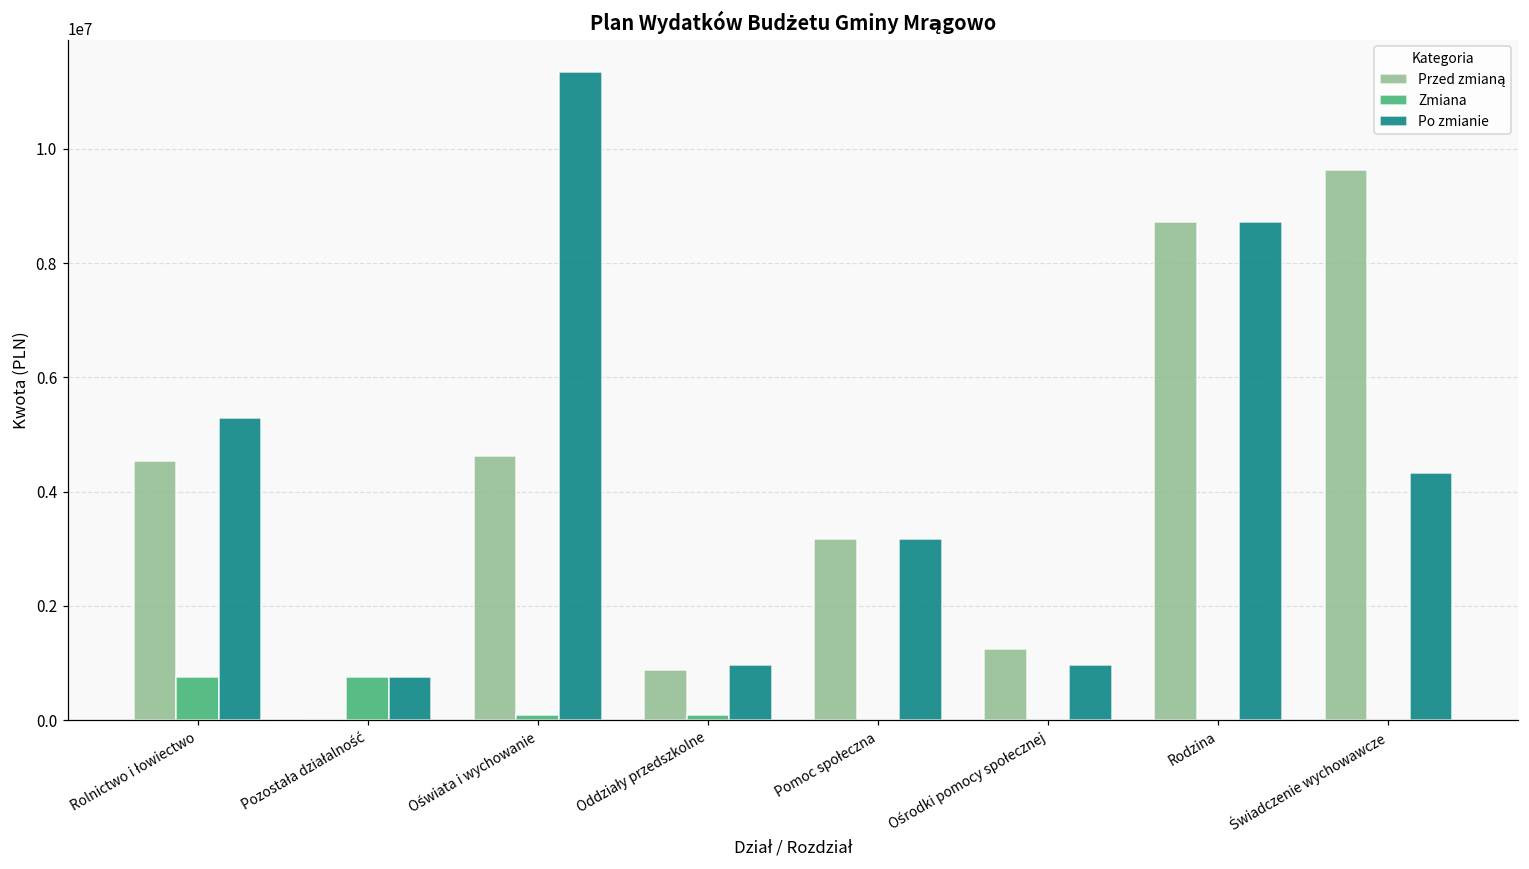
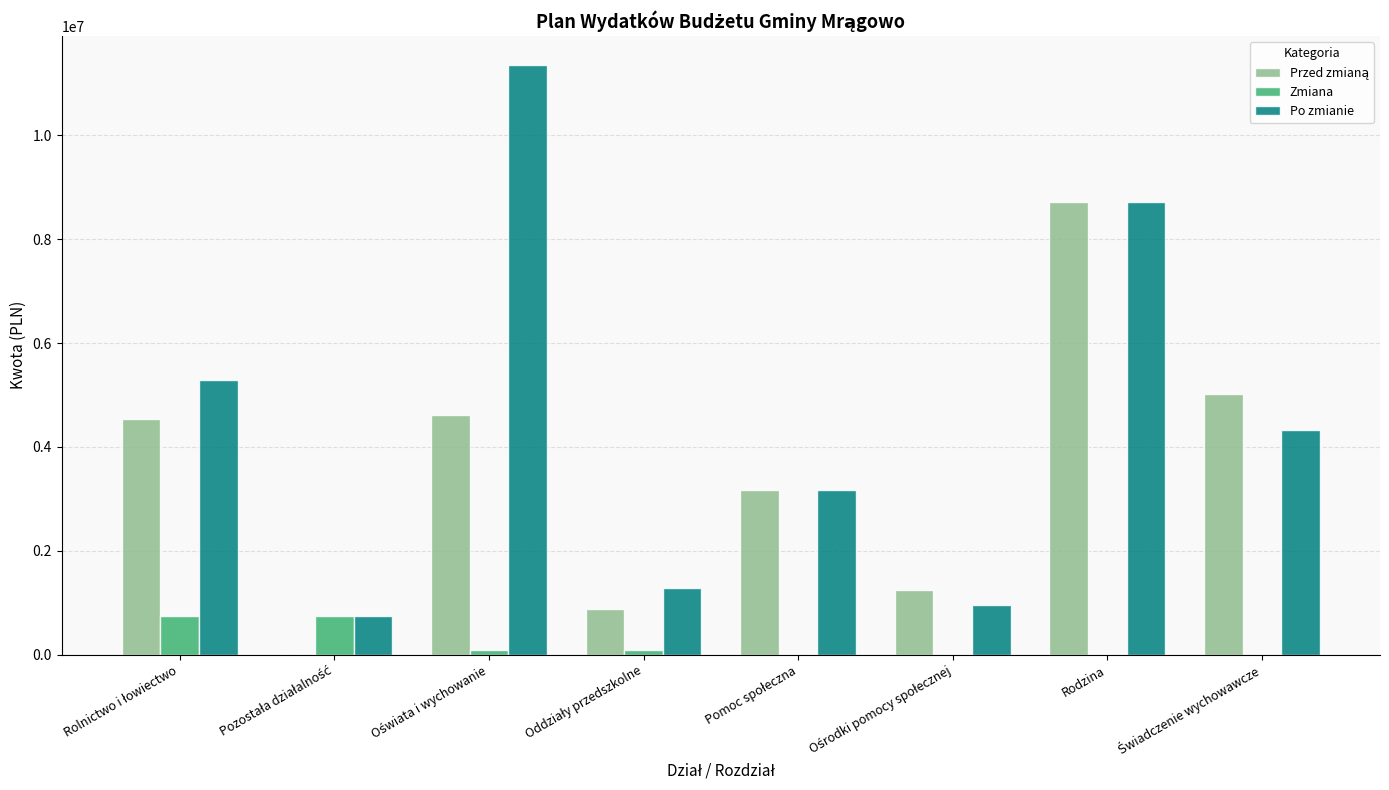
  {
    "Przed zmianą": {
      "Rolnictwo i łowiectwo": 4500000,
      "Pozostała działalność": 0,
      "Oświata i wychowanie": 4600000,
      "Oddziały przedszkolne": 900000,
      "Pomoc społeczna": 3200000,
      "Ośrodki pomocy społecznej": 1200000,
      "Rodzina": 8700000,
-     "Świadczenie wychowawcze": 9600000
+     "Świadczenie wychowawcze": 5000000
    },
    "Zmiana": {
      "Rolnictwo i łowiectwo": 700000,
      "Pozostała działalność": 700000,
      "Oświata i wychowanie": 100000,
      "Oddziały przedszkolne": 100000,
      "Pomoc społeczna": 0,
      "Ośrodki pomocy społecznej": 0,
      "Rodzina": 0,
      "Świadczenie wychowawcze": 0
    },
    "Po zmianie": {
      "Rolnictwo i łowiectwo": 5300000,
      "Pozostała działalność": 700000,
      "Oświata i wychowanie": 11300000,
-     "Oddziały przedszkolne": 1000000,
+     "Oddziały przedszkolne": 1300000,
      "Pomoc społeczna": 3200000,
      "Ośrodki pomocy społecznej": 1000000,
      "Rodzina": 8700000,
      "Świadczenie wychowawcze": 4300000
    }
  }
